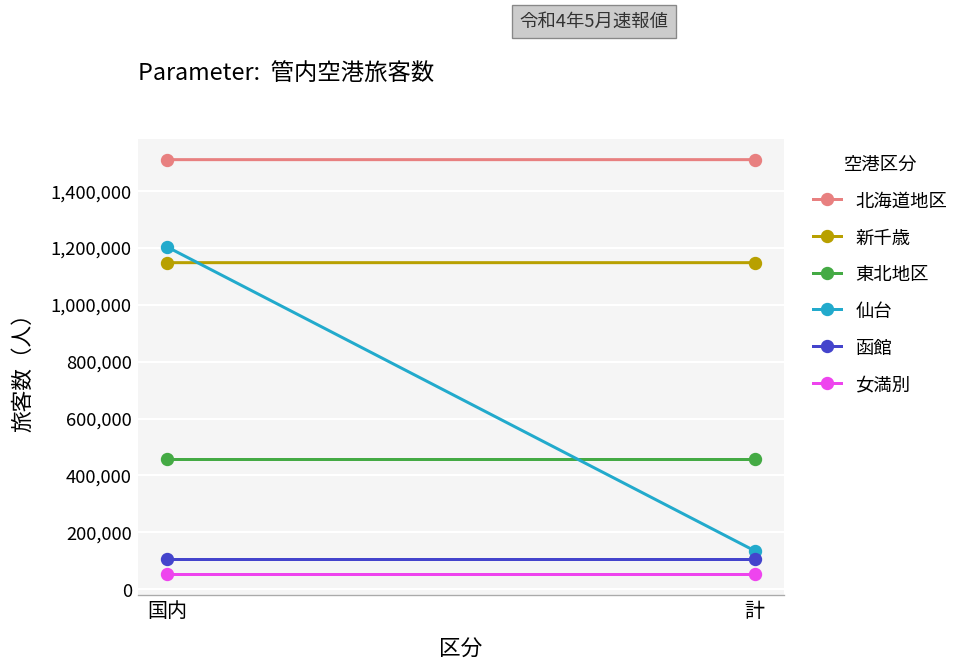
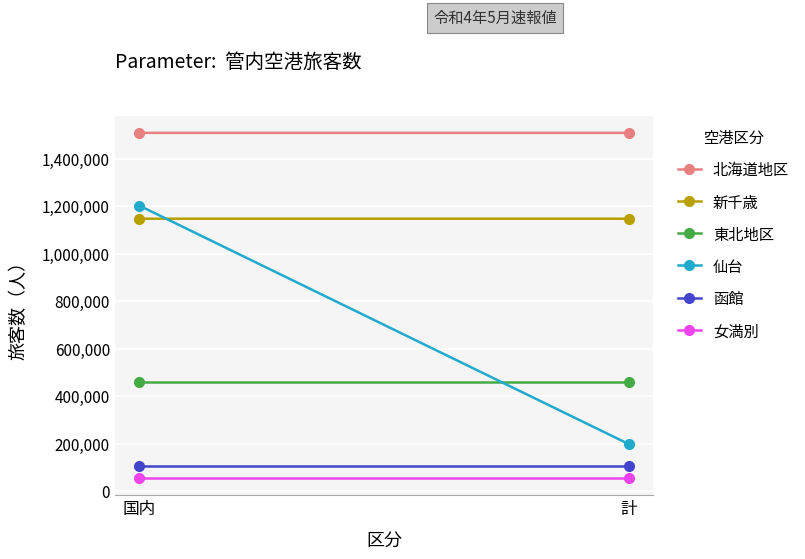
  {
    "北海道地区": {
      "国内": "1,510,000",
      "計": "1,510,000"
    },
    "新千歳": {
      "国内": "1,150,000",
      "計": "1,150,000"
    },
    "東北地区": {
      "国内": "460,000",
      "計": "460,000"
    },
    "仙台": {
      "国内": "1,200,000",
-     "計": "140,000"
+     "計": "200,000"
    },
    "函館": {
      "国内": "110,000",
      "計": "110,000"
    },
    "女満別": {
      "国内": "50,000",
      "計": "50,000"
    }
  }
